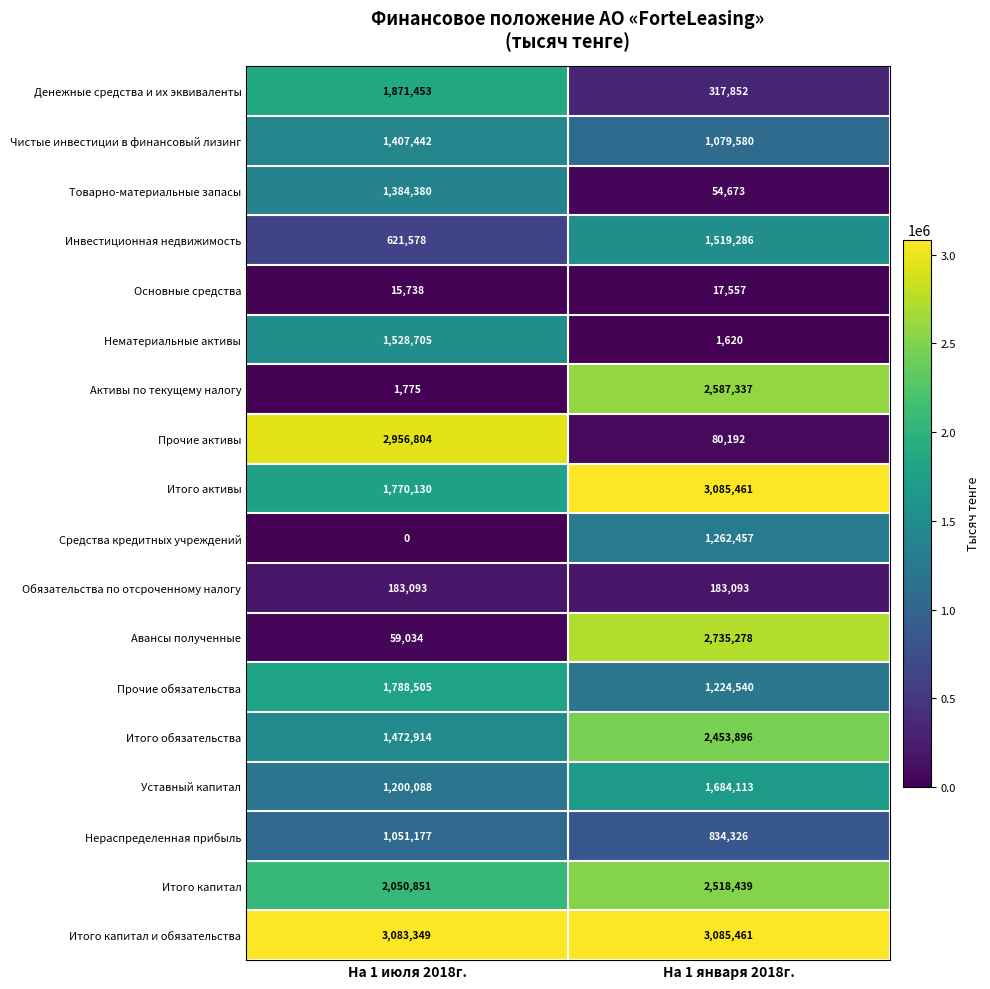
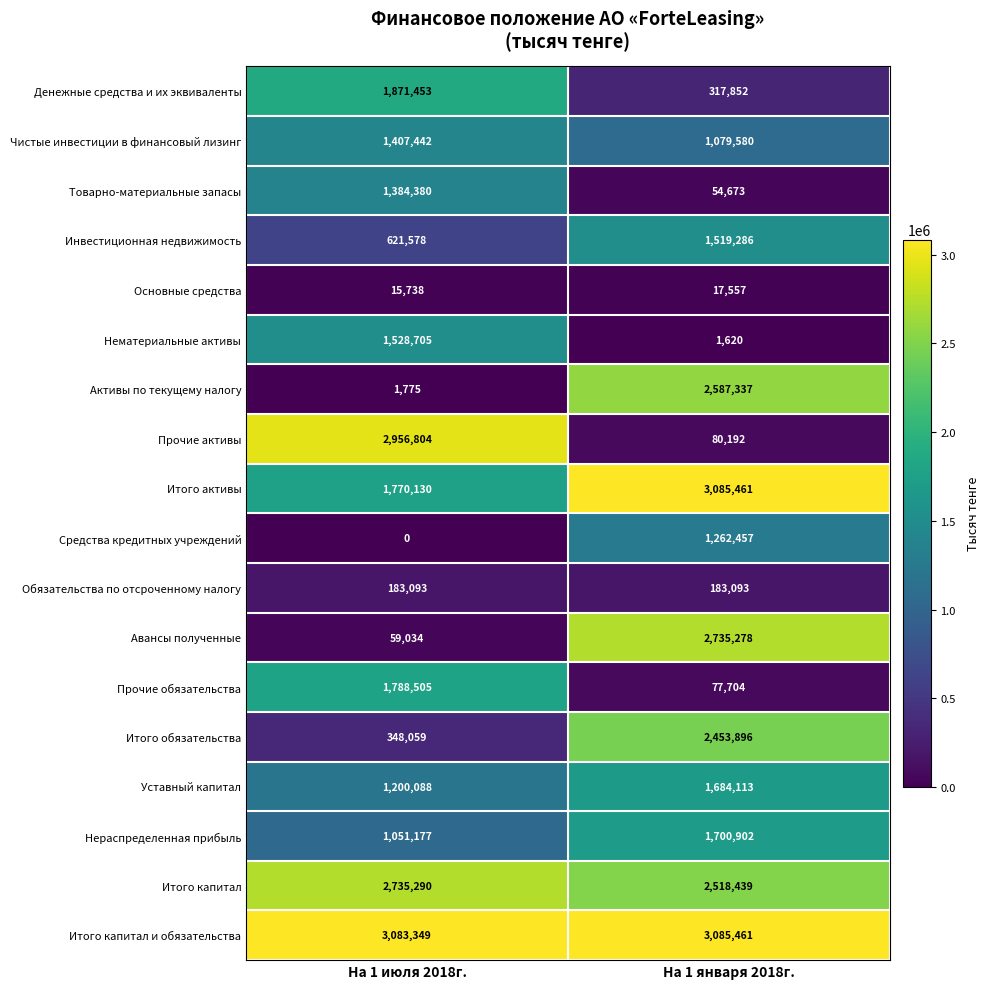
  {
    "Денежные средства и их эквиваленты": {
      "На 1 июля 2018г.": "1,871,453",
      "На 1 января 2018г.": "317,852"
    },
    "Чистые инвестиции в финансовый лизинг": {
      "На 1 июля 2018г.": "1,407,442",
      "На 1 января 2018г.": "1,079,580"
    },
    "Товарно-материальные запасы": {
      "На 1 июля 2018г.": "1,384,380",
      "На 1 января 2018г.": "54,673"
    },
    "Инвестиционная недвижимость": {
      "На 1 июля 2018г.": "621,578",
      "На 1 января 2018г.": "1,519,286"
    },
    "Основные средства": {
      "На 1 июля 2018г.": "15,738",
      "На 1 января 2018г.": "17,557"
    },
    "Нематериальные активы": {
      "На 1 июля 2018г.": "1,528,705",
      "На 1 января 2018г.": "1,620"
    },
    "Активы по текущему налогу": {
      "На 1 июля 2018г.": "1,775",
      "На 1 января 2018г.": "2,587,337"
    },
    "Прочие активы": {
      "На 1 июля 2018г.": "2,956,804",
      "На 1 января 2018г.": "80,192"
    },
    "Итого активы": {
      "На 1 июля 2018г.": "1,770,130",
      "На 1 января 2018г.": "3,085,461"
    },
    "Средства кредитных учреждений": {
      "На 1 июля 2018г.": "0",
      "На 1 января 2018г.": "1,262,457"
    },
    "Обязательства по отсроченному налогу": {
      "На 1 июля 2018г.": "183,093",
      "На 1 января 2018г.": "183,093"
    },
    "Авансы полученные": {
      "На 1 июля 2018г.": "59,034",
      "На 1 января 2018г.": "2,735,278"
    },
    "Прочие обязательства": {
      "На 1 июля 2018г.": "1,788,505",
-     "На 1 января 2018г.": "1,224,540"
+     "На 1 января 2018г.": "77,704"
    },
    "Итого обязательства": {
-     "На 1 июля 2018г.": "1,472,914",
+     "На 1 июля 2018г.": "348,059",
      "На 1 января 2018г.": "2,453,896"
    },
    "Уставный капитал": {
      "На 1 июля 2018г.": "1,200,088",
      "На 1 января 2018г.": "1,684,113"
    },
    "Нераспределенная прибыль": {
      "На 1 июля 2018г.": "1,051,177",
-     "На 1 января 2018г.": "834,326"
+     "На 1 января 2018г.": "1,700,902"
    },
    "Итого капитал": {
-     "На 1 июля 2018г.": "2,050,851",
+     "На 1 июля 2018г.": "2,735,290",
      "На 1 января 2018г.": "2,518,439"
    },
    "Итого капитал и обязательства": {
      "На 1 июля 2018г.": "3,083,349",
      "На 1 января 2018г.": "3,085,461"
    }
  }
